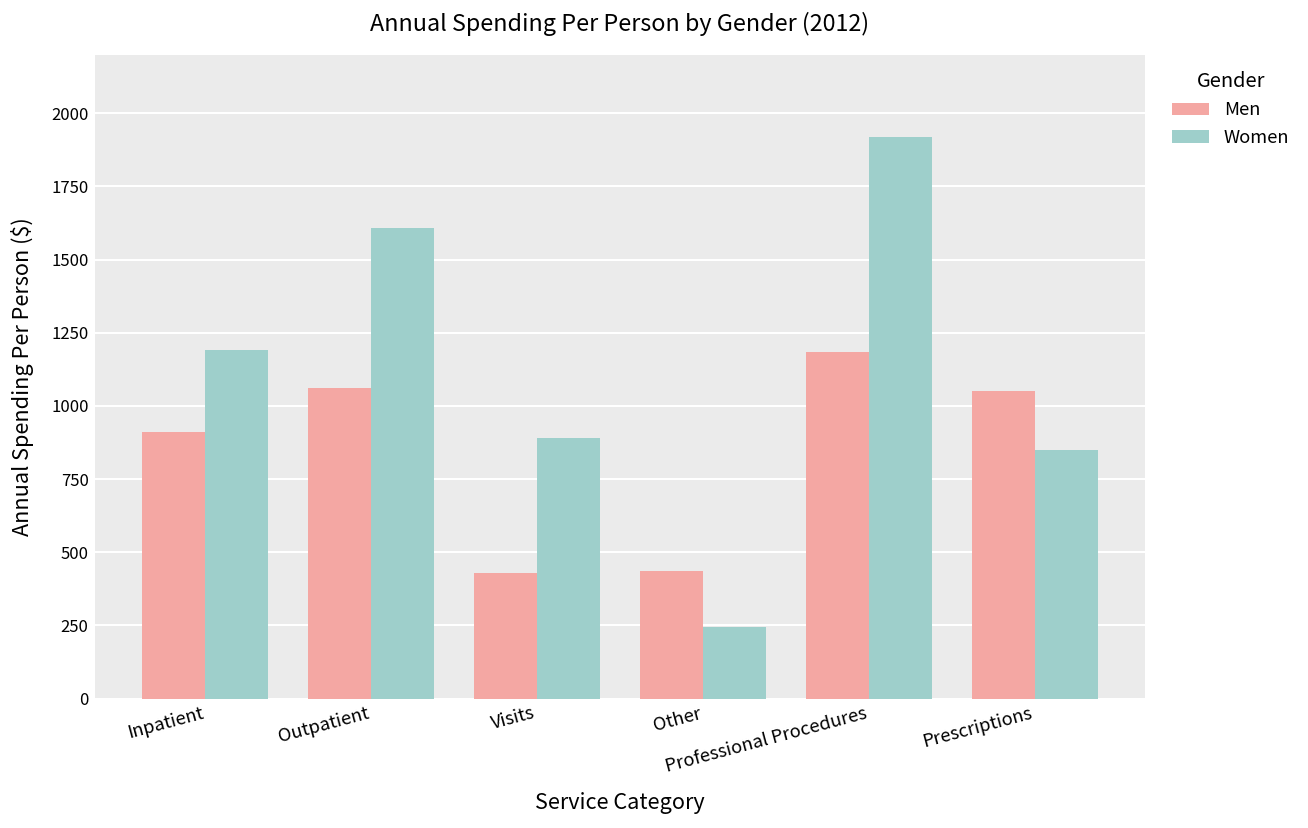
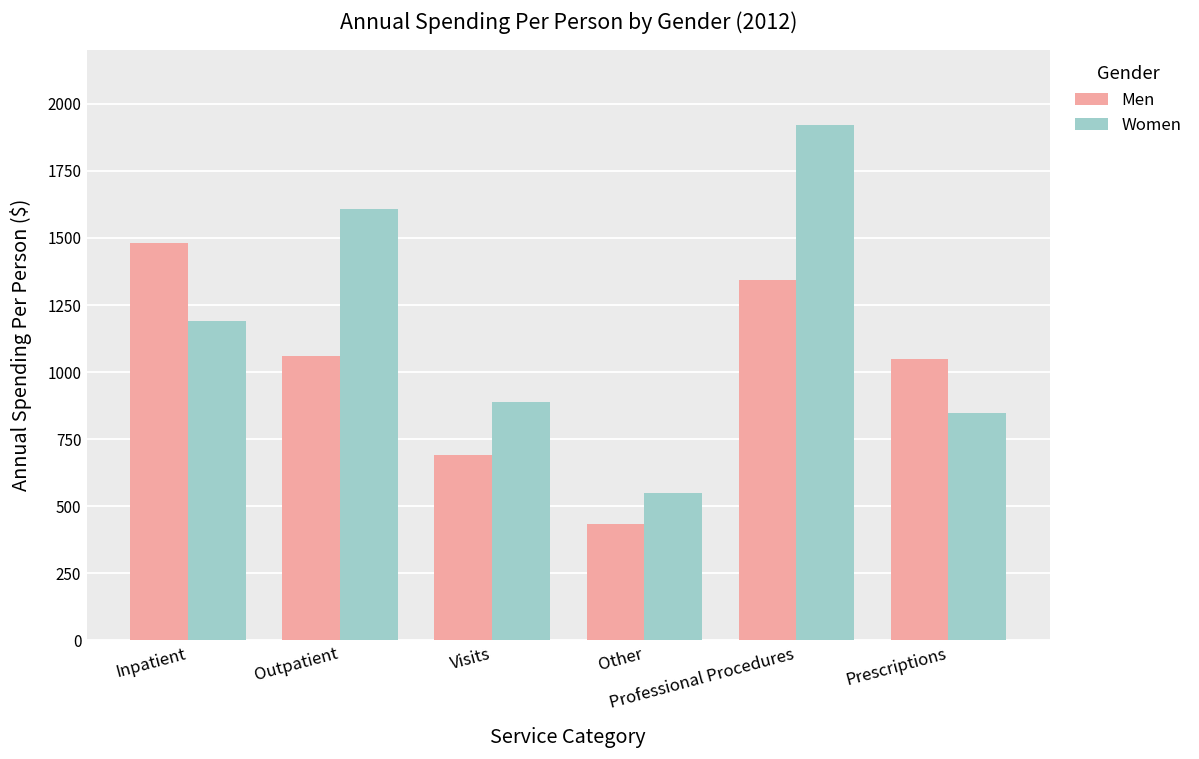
  {
    "Men": {
-     "Inpatient": 910,
+     "Inpatient": 1480,
      "Outpatient": 1060,
-     "Visits": 430,
+     "Visits": 690,
      "Other": 430,
-     "Professional Procedures": 1180,
+     "Professional Procedures": 1340,
      "Prescriptions": 1050
    },
    "Women": {
      "Inpatient": 1190,
      "Outpatient": 1610,
      "Visits": 890,
-     "Other": 240,
+     "Other": 550,
      "Professional Procedures": 1920,
      "Prescriptions": 850
    }
  }
